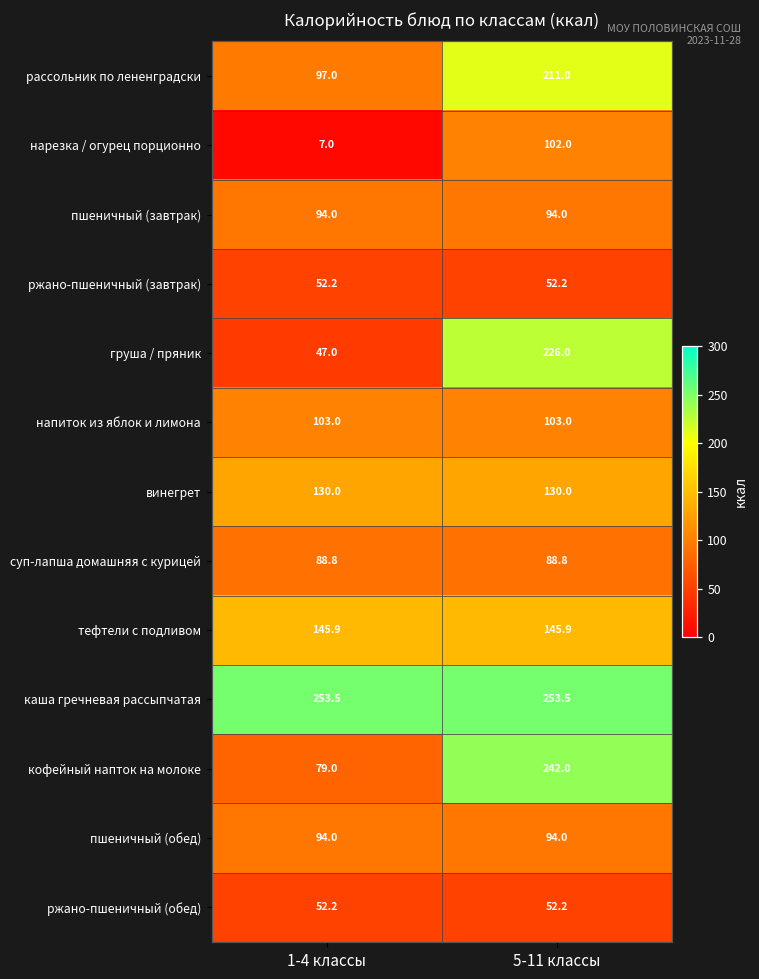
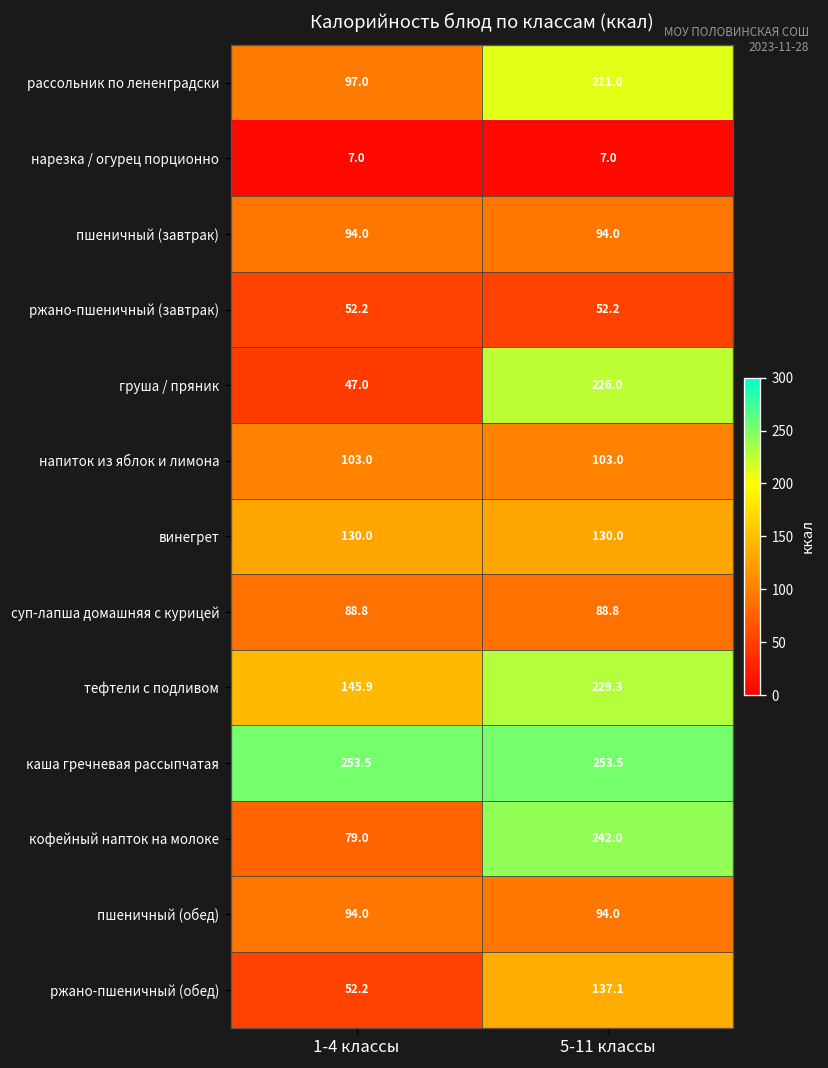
  {
    "рассольник по лененградски": {
      "1-4 классы": 97.0,
      "5-11 классы": 211.0
    },
    "нарезка / огурец порционно": {
      "1-4 классы": 7.0,
-     "5-11 классы": 102.0
+     "5-11 классы": 7.0
    },
    "пшеничный (завтрак)": {
      "1-4 классы": 94.0,
      "5-11 классы": 94.0
    },
    "ржано-пшеничный (завтрак)": {
      "1-4 классы": 52.2,
      "5-11 классы": 52.2
    },
    "груша / пряник": {
      "1-4 классы": 47.0,
      "5-11 классы": 226.0
    },
    "напиток из яблок и лимона": {
      "1-4 классы": 103.0,
      "5-11 классы": 103.0
    },
    "винегрет": {
      "1-4 классы": 130.0,
      "5-11 классы": 130.0
    },
    "суп-лапша домашняя с курицей": {
      "1-4 классы": 88.8,
      "5-11 классы": 88.8
    },
    "тефтели с подливом": {
      "1-4 классы": 145.9,
-     "5-11 классы": 145.9
+     "5-11 классы": 229.3
    },
    "каша гречневая рассыпчатая": {
      "1-4 классы": 253.5,
      "5-11 классы": 253.5
    },
    "кофейный напток на молоке": {
      "1-4 классы": 79.0,
      "5-11 классы": 242.0
    },
    "пшеничный (обед)": {
      "1-4 классы": 94.0,
      "5-11 классы": 94.0
    },
    "ржано-пшеничный (обед)": {
      "1-4 классы": 52.2,
-     "5-11 классы": 52.2
+     "5-11 классы": 137.1
    }
  }
